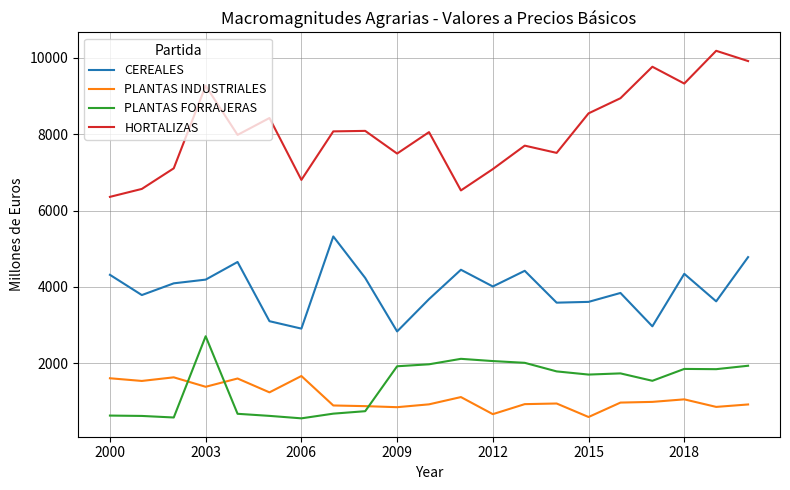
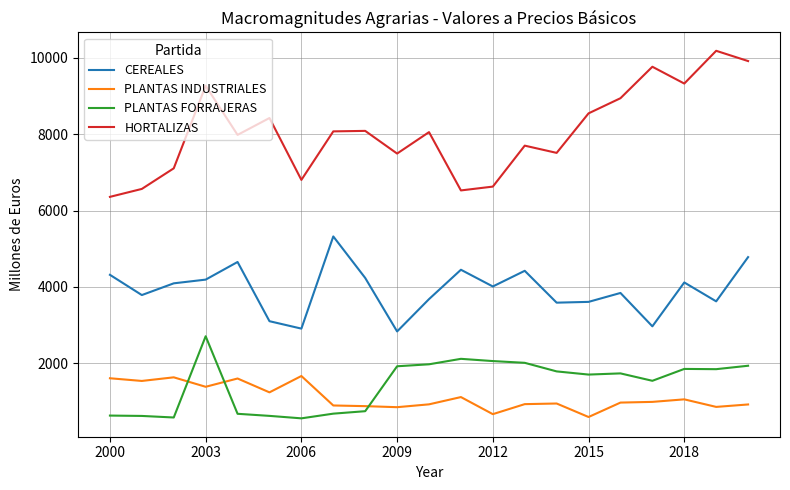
  {
    "CEREALES": {
      "2000": 4300,
      "2003": 4200,
      "2006": 2900,
      "2009": 2800,
      "2012": 4000,
      "2015": 3600,
-     "2018": 4300
+     "2018": 4100
    },
    "PLANTAS INDUSTRIALES": {
      "2000": 1600,
      "2003": 1400,
      "2006": 1700,
      "2009": 800,
      "2012": 700,
      "2015": 600,
      "2018": 1100
    },
    "PLANTAS FORRAJERAS": {
      "2000": 600,
      "2003": 2700,
      "2006": 600,
      "2009": 1900,
      "2012": 2100,
      "2015": 1700,
      "2018": 1900
    },
    "HORTALIZAS": {
      "2000": 6400,
      "2006": 6800,
      "2009": 7500,
-     "2012": 7100,
+     "2012": 6600,
      "2015": 8500,
      "2018": 9300
    }
  }
